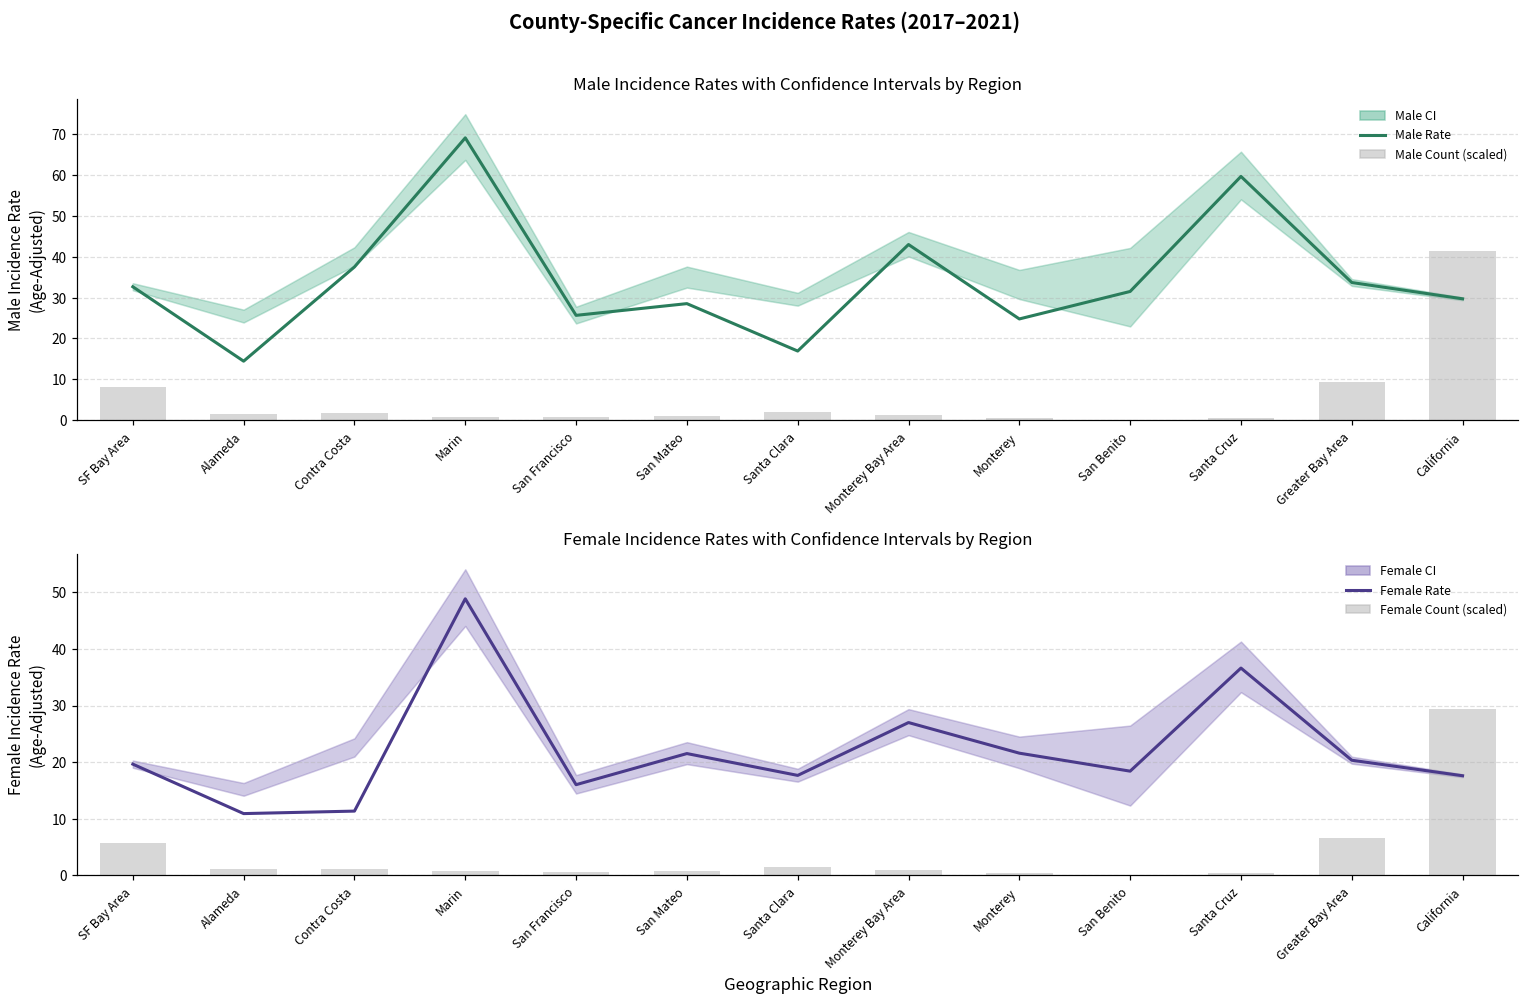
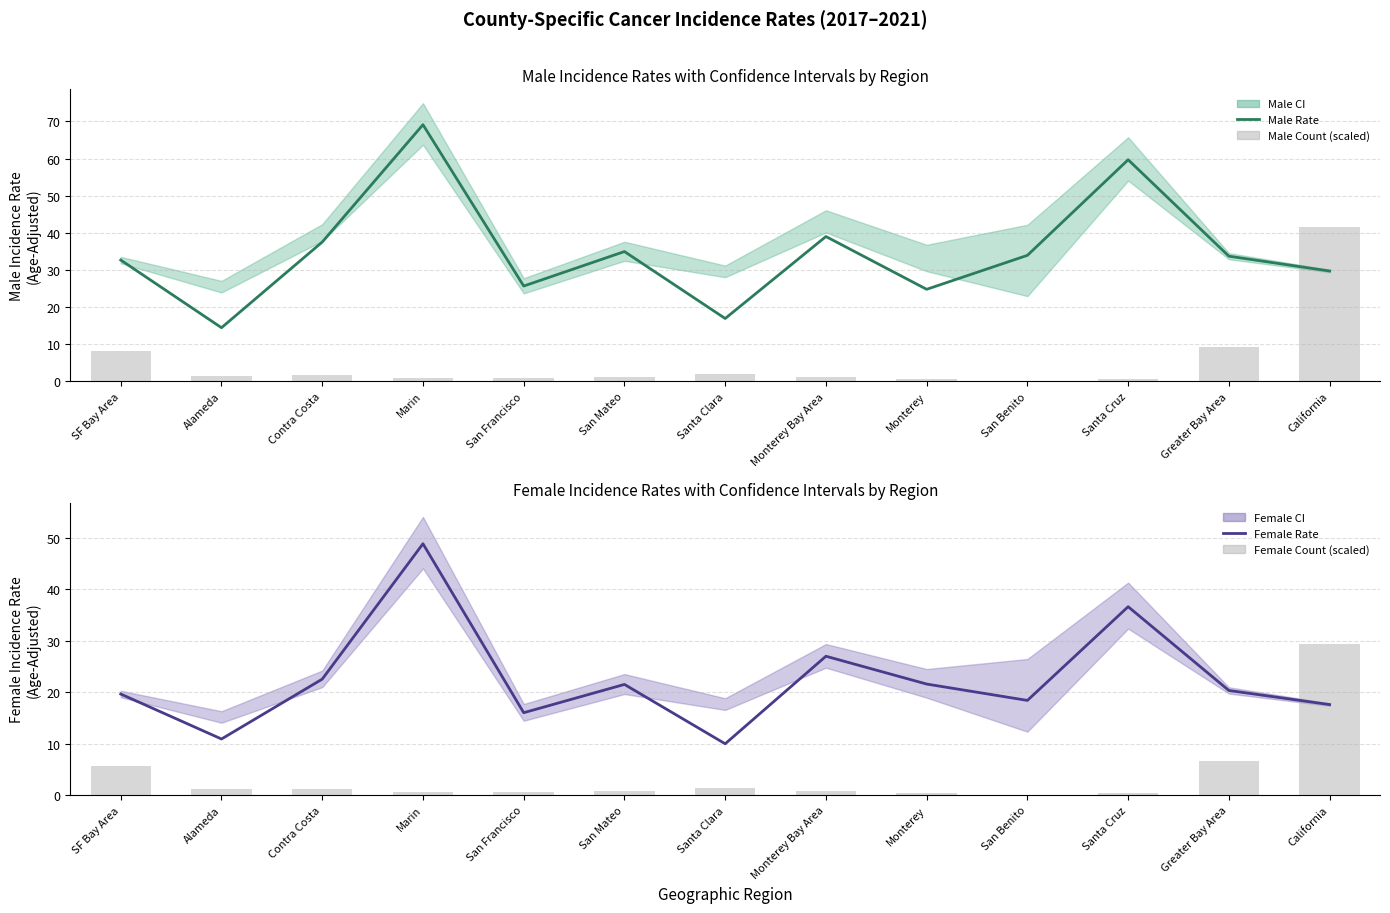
  {
    "Male Incidence Rates with Confidence Intervals by Region": {
      "Male Rate": {
        "SF Bay Area": 33,
        "Alameda": 14,
        "Contra Costa": 38,
        "Marin": 69,
        "San Francisco": 26,
-       "San Mateo": 29,
+       "San Mateo": 35,
        "Santa Clara": 17,
-       "Monterey Bay Area": 43,
+       "Monterey Bay Area": 39,
        "Monterey": 25,
-       "San Benito": 32,
+       "San Benito": 34,
        "Santa Cruz": 60,
        "Greater Bay Area": 34
      }
    },
    "Female Incidence Rates with Confidence Intervals by Region": {
      "Female Rate": {
        "SF Bay Area": 20,
        "Alameda": 11,
-       "Contra Costa": 11,
+       "Contra Costa": 23,
        "Marin": 49,
        "San Francisco": 16,
        "San Mateo": 22,
-       "Santa Clara": 18,
+       "Santa Clara": 10,
        "Monterey Bay Area": 27,
        "Monterey": 22,
        "San Benito": 18,
        "Santa Cruz": 37,
        "Greater Bay Area": 20
      }
    }
  }
